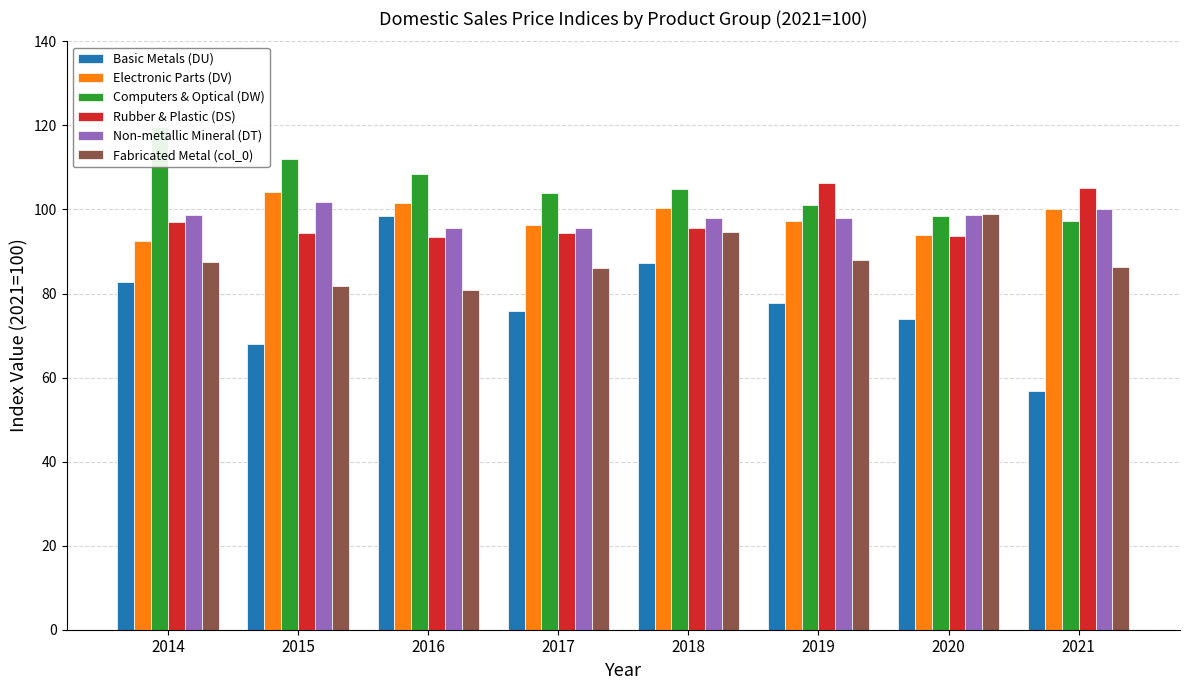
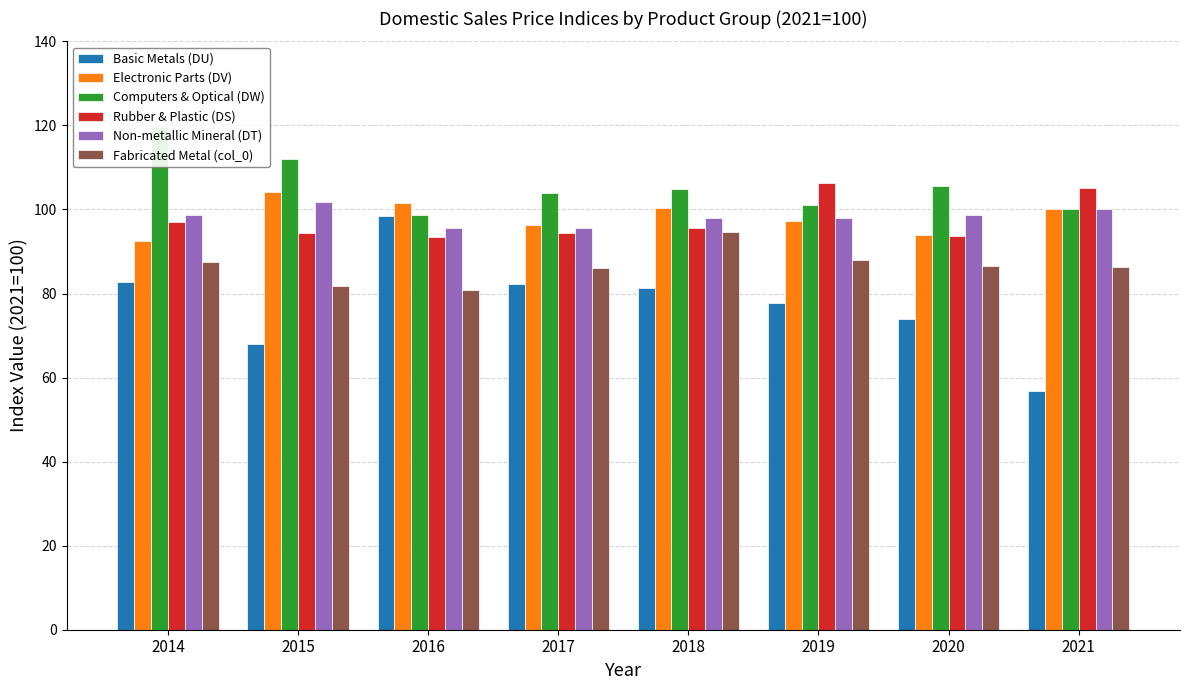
  {
    "Basic Metals (DU)": {
      "2014": 83,
      "2015": 68,
      "2016": 99,
-     "2017": 76,
-     "2018": 87,
+     "2017": 82,
+     "2018": 81,
      "2019": 78,
      "2020": 74,
      "2021": 57
    },
    "Electronic Parts (DV)": {
      "2014": 93,
      "2015": 104,
      "2016": 101,
      "2017": 96,
      "2018": 100,
      "2019": 97,
      "2020": 94,
      "2021": 100
    },
    "Computers & Optical (DW)": {
      "2015": 112,
-     "2016": 109,
+     "2016": 99,
      "2017": 104,
      "2018": 105,
      "2019": 101,
-     "2020": 98,
-     "2021": 97
+     "2020": 105,
+     "2021": 100
    },
    "Rubber & Plastic (DS)": {
      "2014": 97,
      "2015": 94,
      "2016": 93,
      "2017": 94,
      "2018": 96,
      "2019": 106,
      "2020": 94,
      "2021": 105
    },
    "Non-metallic Mineral (DT)": {
      "2014": 99,
      "2015": 102,
      "2016": 96,
      "2017": 96,
      "2018": 98,
      "2019": 98,
      "2020": 99,
      "2021": 100
    },
    "Fabricated Metal (col_0)": {
      "2014": 87,
      "2015": 82,
      "2016": 81,
      "2017": 86,
      "2018": 95,
      "2019": 88,
-     "2020": 99,
+     "2020": 87,
      "2021": 86
    }
  }
